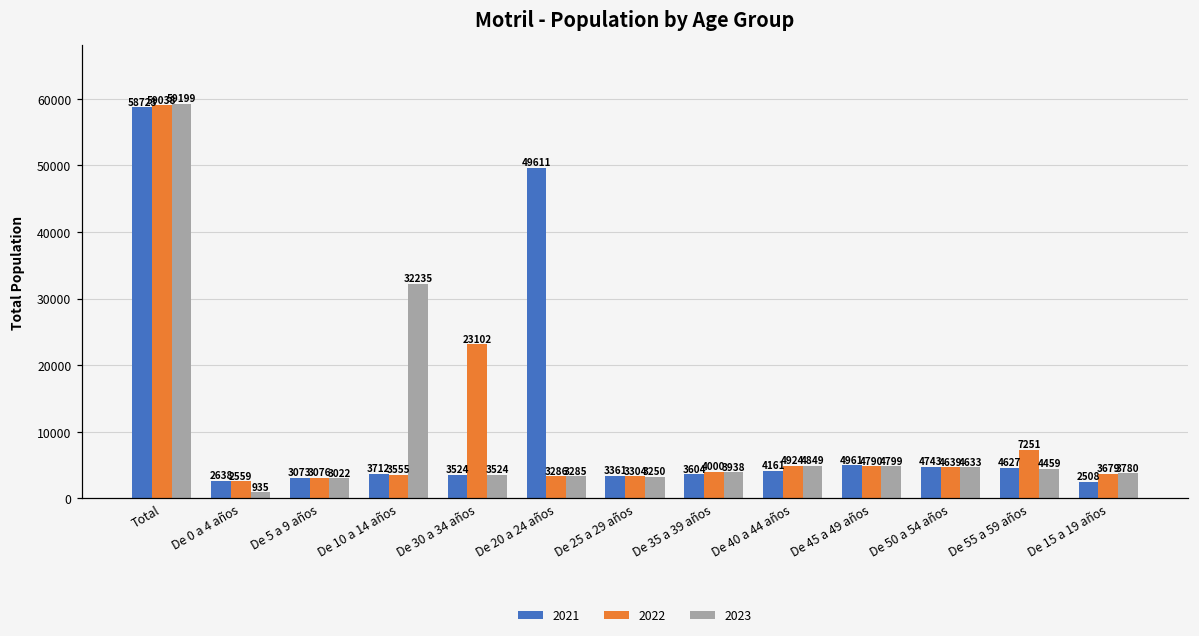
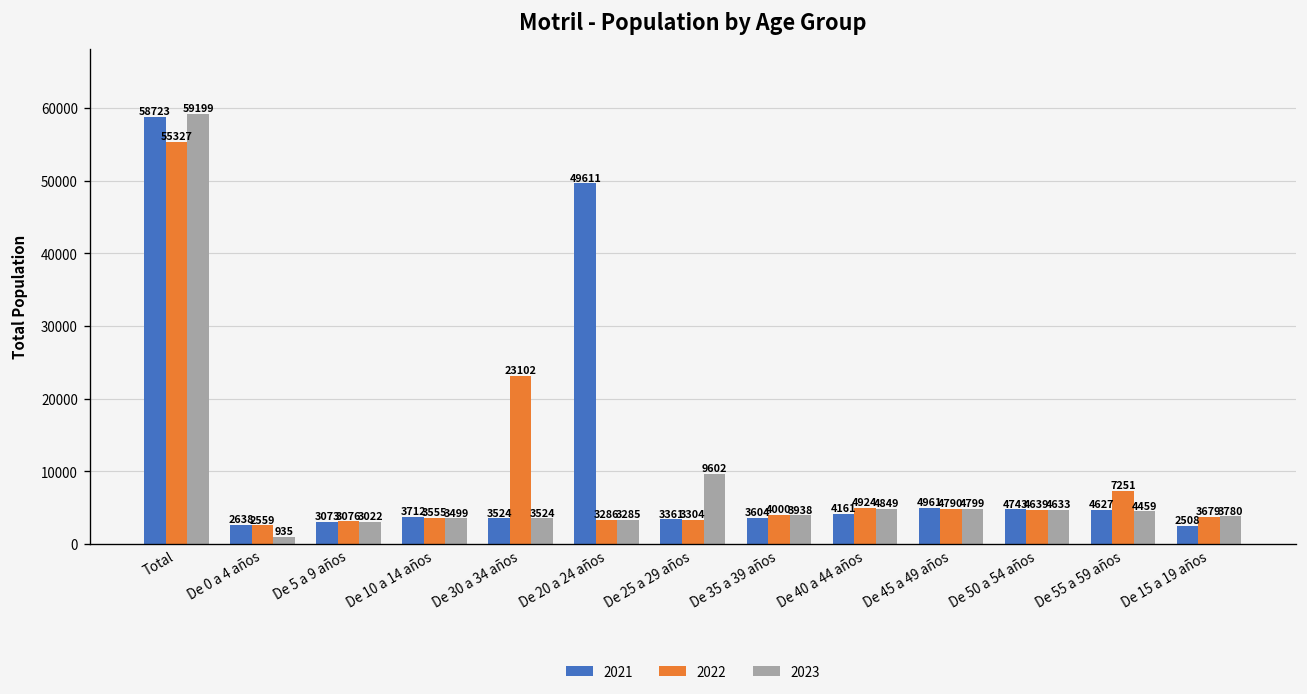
  {
    "2021": {
      "De 30 a 34 años": 3524,
      "De 20 a 24 años": 49611,
      "De 35 a 39 años": 3604,
      "De 40 a 44 años": 4161,
      "De 45 a 49 años": 4961,
      "De 55 a 59 años": 4627,
      "De 15 a 19 años": 2508
    },
    "2022": {
-     "Total": 59038,
+     "Total": 55327,
      "De 30 a 34 años": 23102,
      "De 35 a 39 años": 4000,
      "De 55 a 59 años": 7251
    },
    "2023": {
      "De 0 a 4 años": 935,
-     "De 10 a 14 años": 32235,
+     "De 10 a 14 años": 3499,
      "De 30 a 34 años": 3524,
-     "De 25 a 29 años": 3250,
+     "De 25 a 29 años": 9602,
      "De 35 a 39 años": 3938,
      "De 55 a 59 años": 4459
    }
  }
